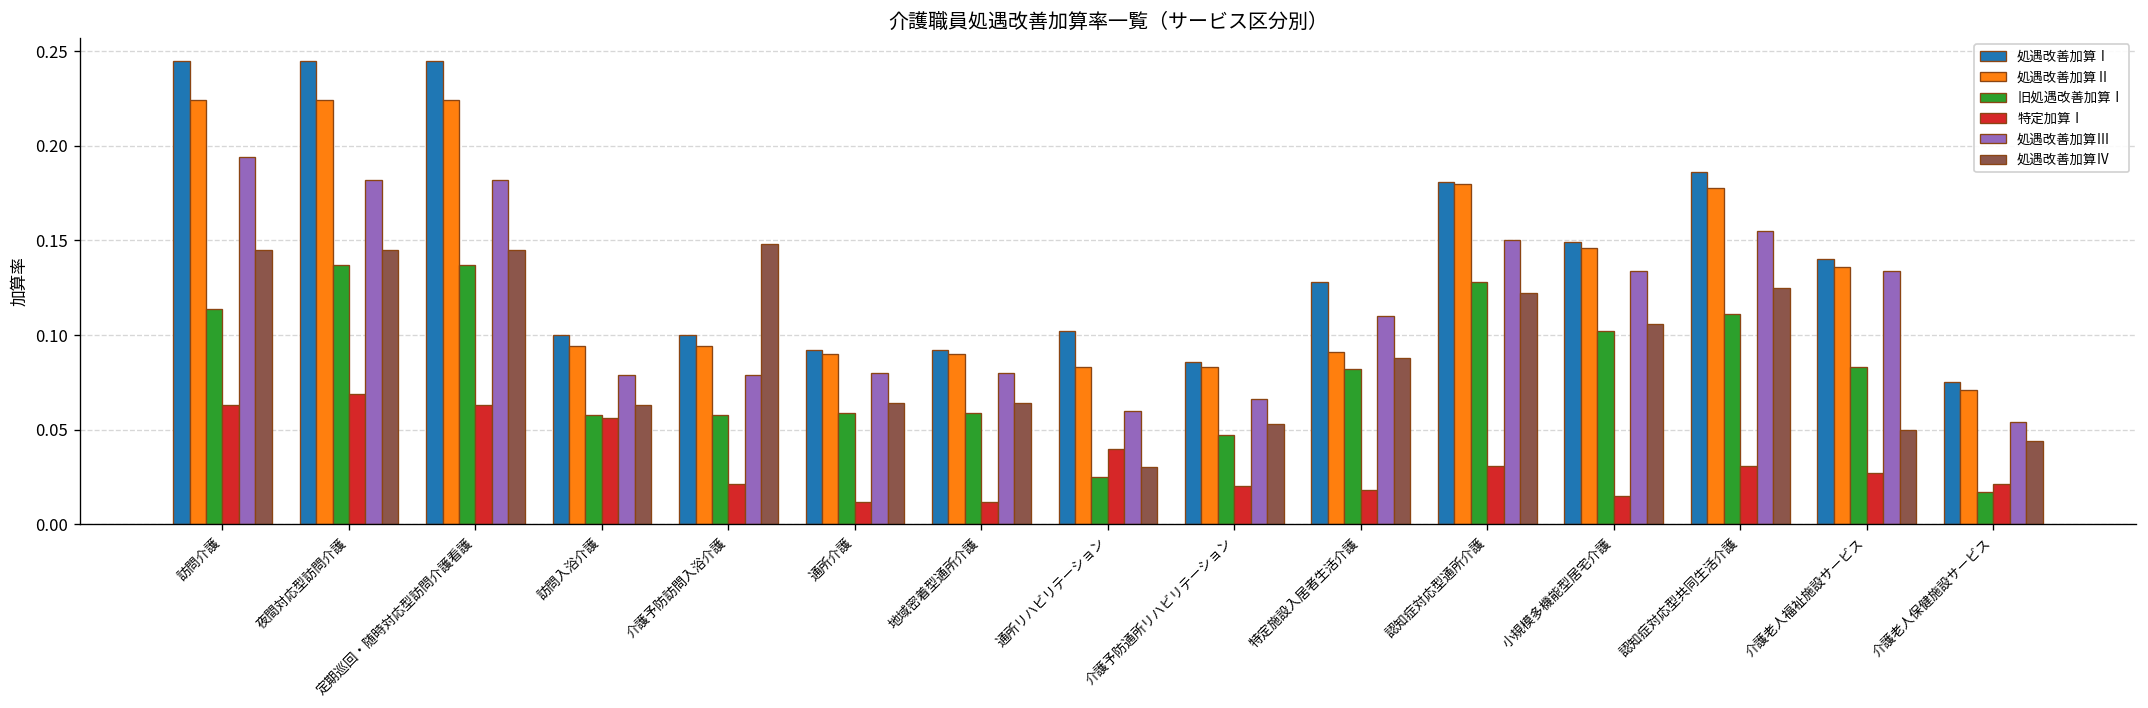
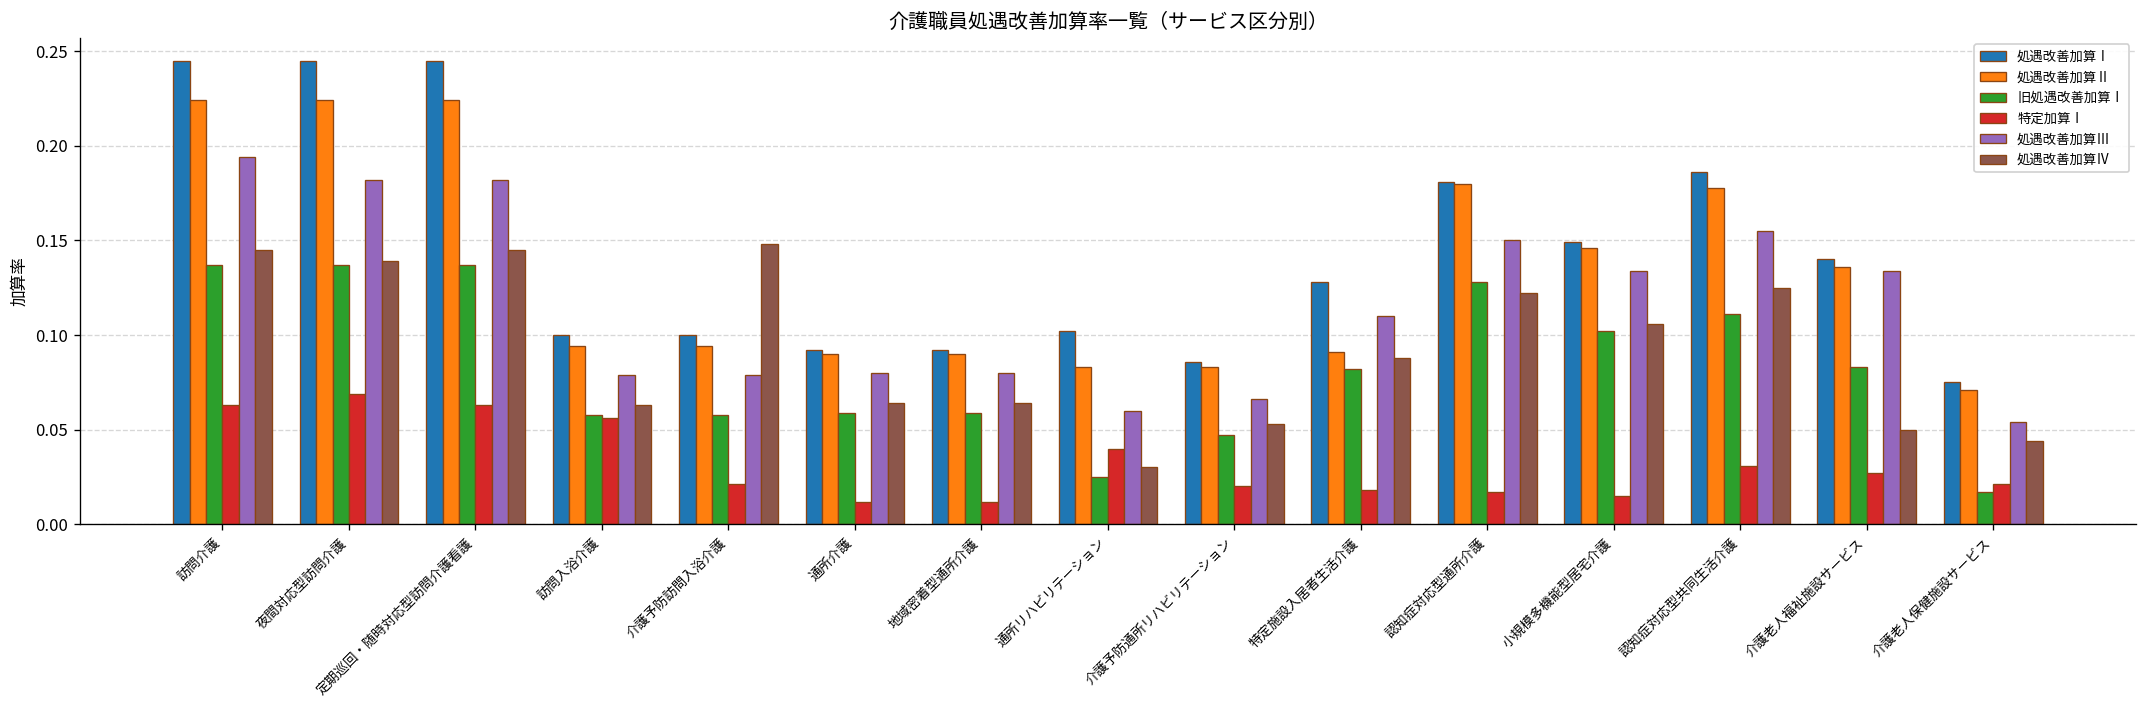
  {
    "処遇改善加算Ⅰ": {
      "訪問介護": 0.245,
      "夜間対応型訪問介護": 0.245,
      "定期巡回・随時対応型訪問介護看護": 0.245,
      "訪問入浴介護": 0.100,
      "介護予防訪問入浴介護": 0.100,
      "通所介護": 0.092,
      "地域密着型通所介護": 0.092,
      "通所リハビリテーション": 0.102,
      "介護予防通所リハビリテーション": 0.086,
      "特定施設入居者生活介護": 0.128,
      "認知症対応型通所介護": 0.181,
      "小規模多機能型居宅介護": 0.149,
      "認知症対応型共同生活介護": 0.186,
      "介護老人福祉施設サービス": 0.140,
      "介護老人保健施設サービス": 0.075
    },
    "処遇改善加算Ⅱ": {
      "訪問介護": 0.224,
      "夜間対応型訪問介護": 0.224,
      "定期巡回・随時対応型訪問介護看護": 0.224,
      "訪問入浴介護": 0.094,
      "介護予防訪問入浴介護": 0.094,
      "通所介護": 0.090,
      "地域密着型通所介護": 0.090,
      "通所リハビリテーション": 0.083,
      "介護予防通所リハビリテーション": 0.083,
      "特定施設入居者生活介護": 0.091,
      "認知症対応型通所介護": 0.180,
      "小規模多機能型居宅介護": 0.146,
      "認知症対応型共同生活介護": 0.178,
      "介護老人福祉施設サービス": 0.136,
      "介護老人保健施設サービス": 0.071
    },
    "旧処遇改善加算Ⅰ": {
-     "訪問介護": 0.114,
+     "訪問介護": 0.137,
      "夜間対応型訪問介護": 0.137,
      "定期巡回・随時対応型訪問介護看護": 0.137,
      "訪問入浴介護": 0.058,
      "介護予防訪問入浴介護": 0.058,
      "通所介護": 0.059,
      "地域密着型通所介護": 0.059,
      "通所リハビリテーション": 0.025,
      "介護予防通所リハビリテーション": 0.047,
      "特定施設入居者生活介護": 0.082,
      "認知症対応型通所介護": 0.128,
      "小規模多機能型居宅介護": 0.102,
      "認知症対応型共同生活介護": 0.111,
      "介護老人福祉施設サービス": 0.083,
      "介護老人保健施設サービス": 0.017
    },
    "特定加算Ⅰ": {
      "訪問介護": 0.063,
      "夜間対応型訪問介護": 0.069,
      "定期巡回・随時対応型訪問介護看護": 0.063,
      "訪問入浴介護": 0.056,
      "介護予防訪問入浴介護": 0.021,
      "通所介護": 0.012,
      "地域密着型通所介護": 0.012,
      "通所リハビリテーション": 0.040,
      "介護予防通所リハビリテーション": 0.020,
      "特定施設入居者生活介護": 0.018,
-     "認知症対応型通所介護": 0.031,
+     "認知症対応型通所介護": 0.017,
      "小規模多機能型居宅介護": 0.015,
      "認知症対応型共同生活介護": 0.031,
      "介護老人福祉施設サービス": 0.027,
      "介護老人保健施設サービス": 0.021
    },
    "処遇改善加算Ⅲ": {
      "訪問介護": 0.194,
      "夜間対応型訪問介護": 0.182,
      "定期巡回・随時対応型訪問介護看護": 0.182,
      "訪問入浴介護": 0.079,
      "介護予防訪問入浴介護": 0.079,
      "通所介護": 0.080,
      "地域密着型通所介護": 0.080,
      "通所リハビリテーション": 0.060,
      "介護予防通所リハビリテーション": 0.066,
      "特定施設入居者生活介護": 0.110,
      "認知症対応型通所介護": 0.150,
      "小規模多機能型居宅介護": 0.134,
      "認知症対応型共同生活介護": 0.155,
      "介護老人福祉施設サービス": 0.134,
      "介護老人保健施設サービス": 0.054
    },
    "処遇改善加算Ⅳ": {
      "訪問介護": 0.145,
-     "夜間対応型訪問介護": 0.145,
+     "夜間対応型訪問介護": 0.139,
      "定期巡回・随時対応型訪問介護看護": 0.145,
      "訪問入浴介護": 0.063,
      "介護予防訪問入浴介護": 0.148,
      "通所介護": 0.064,
      "地域密着型通所介護": 0.064,
      "通所リハビリテーション": 0.030,
      "介護予防通所リハビリテーション": 0.053,
      "特定施設入居者生活介護": 0.088,
      "認知症対応型通所介護": 0.122,
      "小規模多機能型居宅介護": 0.106,
      "認知症対応型共同生活介護": 0.125,
      "介護老人福祉施設サービス": 0.050,
      "介護老人保健施設サービス": 0.044
    }
  }
